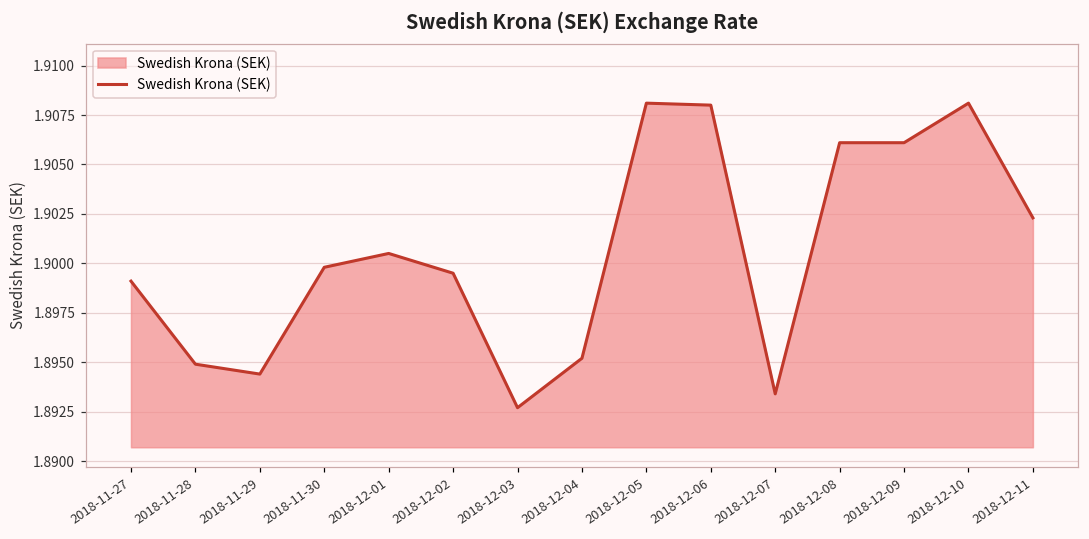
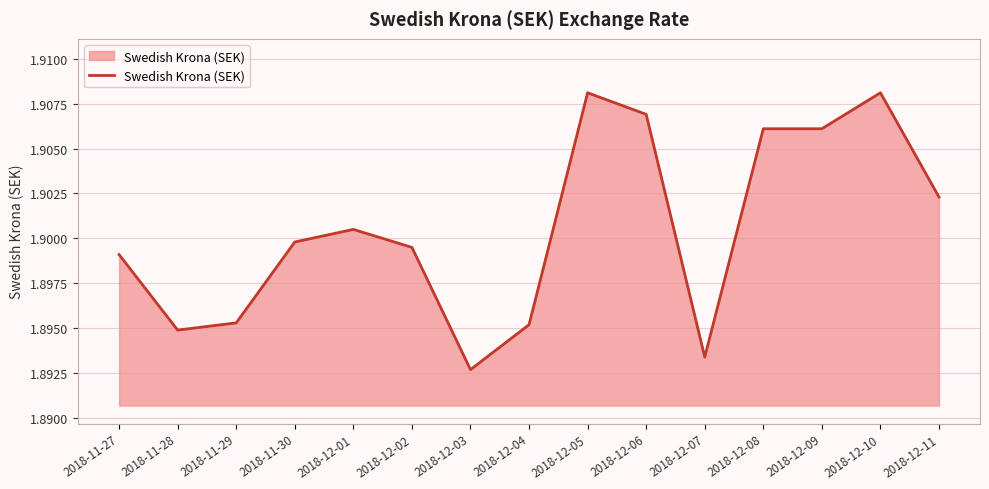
  {
    "2018-11-27": 1.8991,
    "2018-11-28": 1.8949,
-   "2018-11-29": 1.8944,
+   "2018-11-29": 1.8953,
    "2018-11-30": 1.8998,
    "2018-12-01": 1.9005,
    "2018-12-02": 1.8995,
    "2018-12-03": 1.8927,
    "2018-12-04": 1.8952,
    "2018-12-05": 1.9081,
-   "2018-12-06": 1.9080,
+   "2018-12-06": 1.9069,
    "2018-12-07": 1.8934,
    "2018-12-08": 1.9061,
    "2018-12-09": 1.9061,
    "2018-12-10": 1.9081,
    "2018-12-11": 1.9023
  }
